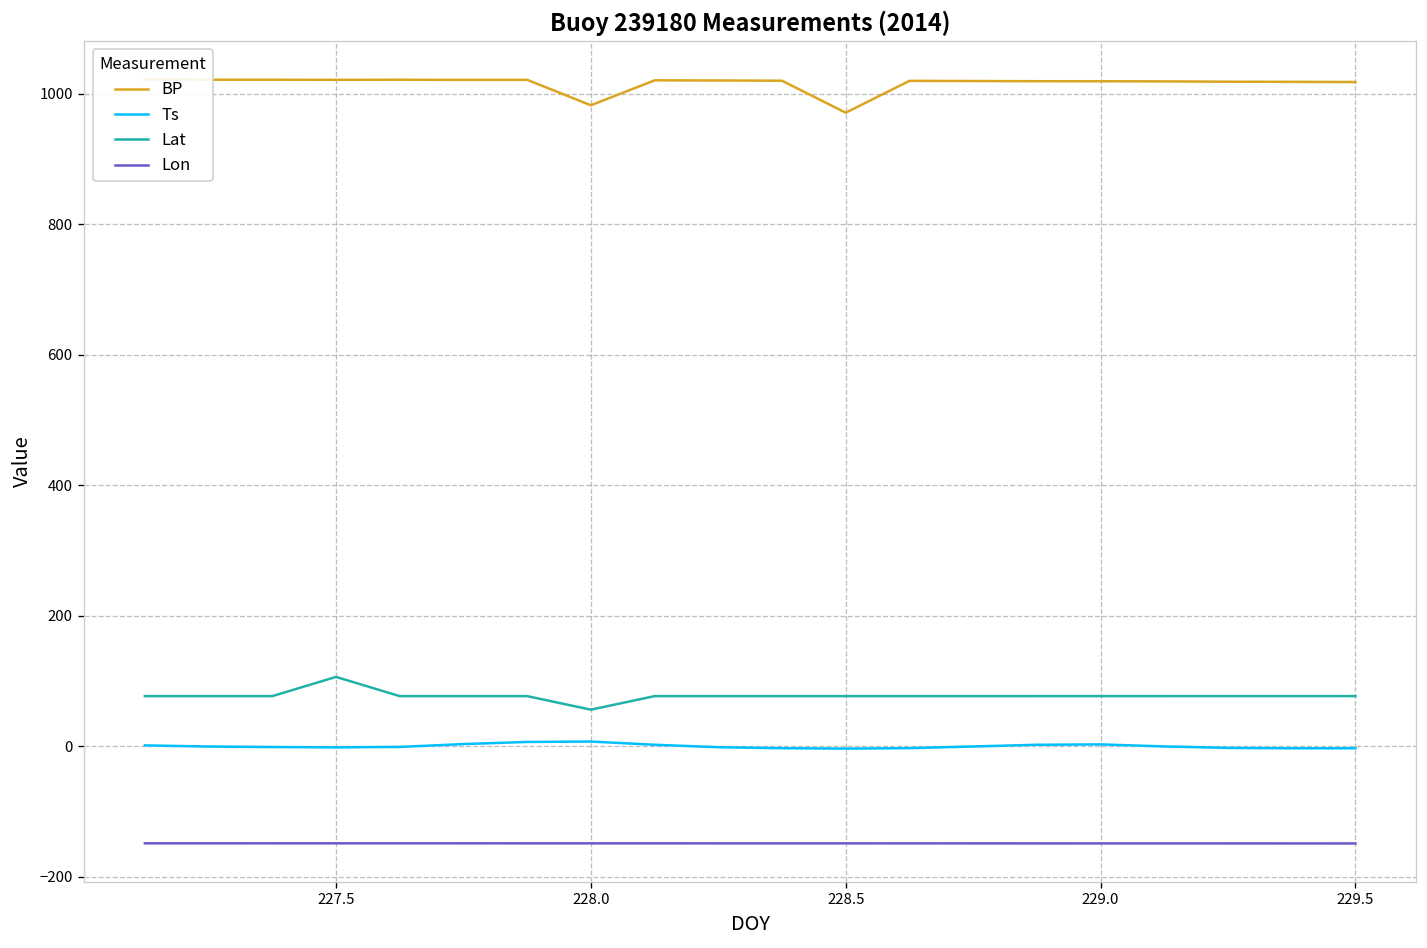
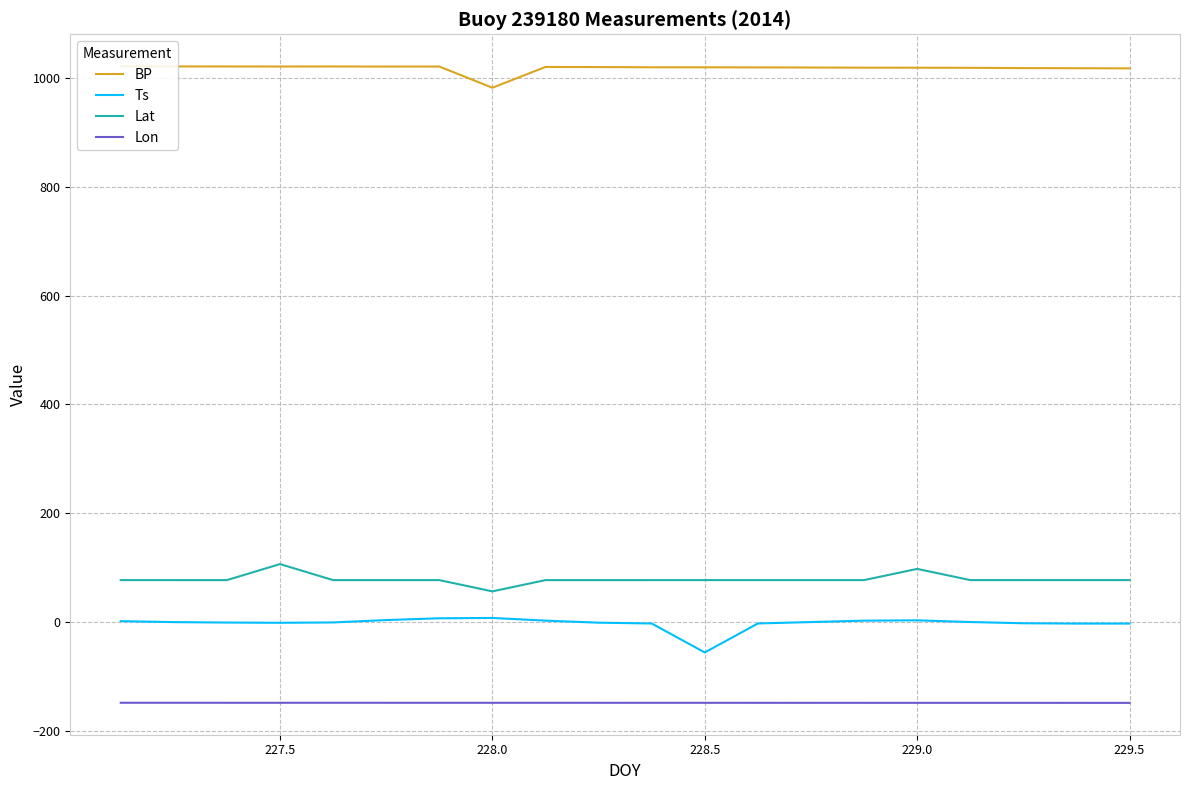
  {
    "BP": {
      "227.5": 1020,
      "228.0": 980,
-     "228.5": 970,
+     "228.5": 1020,
      "229.0": 1020,
      "229.5": 1020
    },
    "Ts": {
      "227.5": 0,
      "228.0": 10,
-     "228.5": 0,
+     "228.5": -60,
      "229.0": 0,
      "229.5": 0
    },
    "Lat": {
      "227.5": 110,
      "228.0": 60,
      "228.5": 80,
-     "229.0": 80,
+     "229.0": 100,
      "229.5": 80
    },
    "Lon": {
      "227.5": -150,
      "228.0": -150,
      "228.5": -150,
      "229.0": -150,
      "229.5": -150
    }
  }
